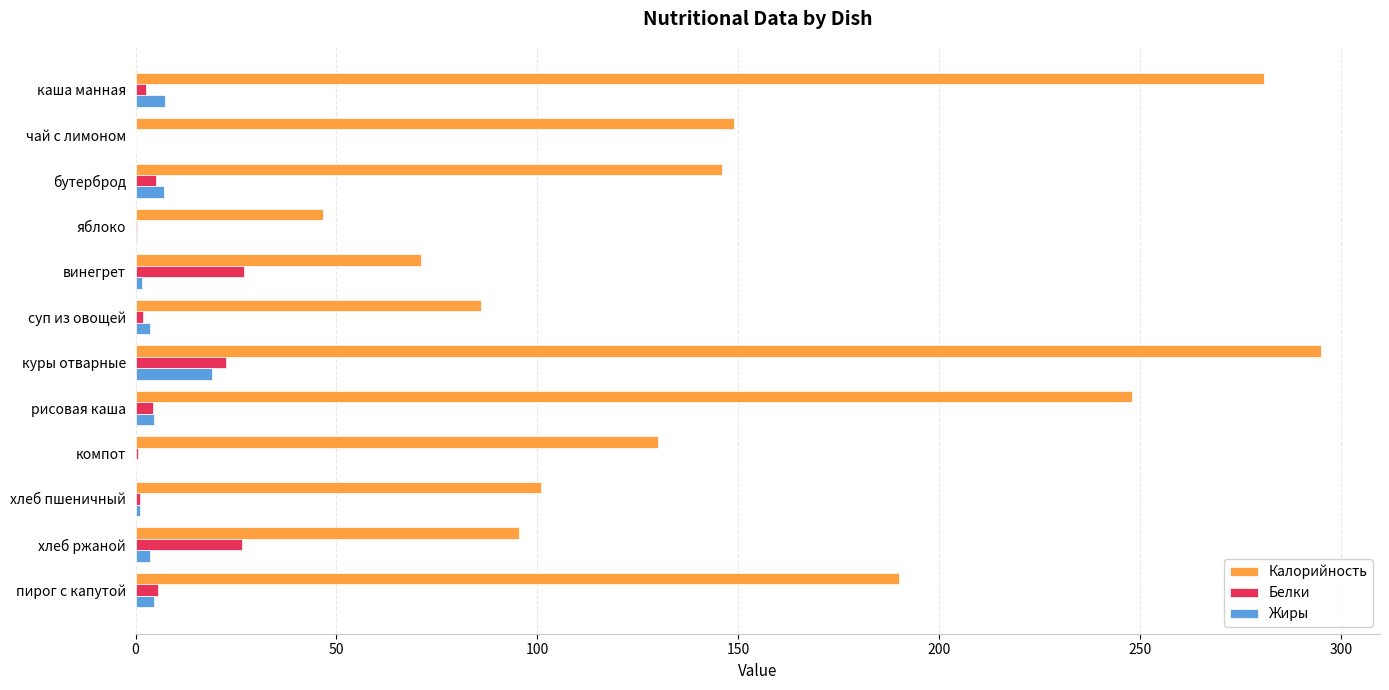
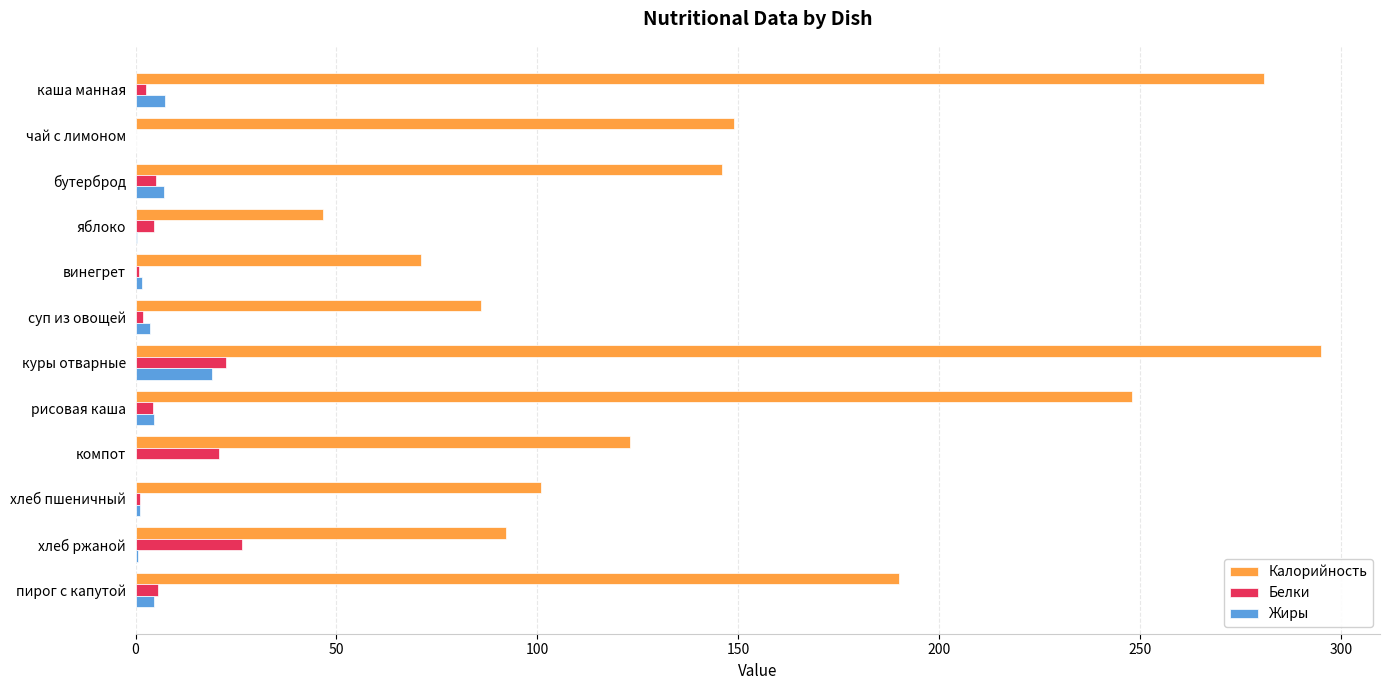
  {
    "Калорийность": {
      "каша манная": 281,
      "чай с лимоном": 149,
      "бутерброд": 146,
      "яблоко": 47,
      "винегрет": 71,
      "суп из овощей": 86,
      "куры отварные": 295,
      "рисовая каша": 248,
-     "компот": 130,
+     "компот": 123,
      "хлеб пшеничный": 101,
-     "хлеб ржаной": 95,
+     "хлеб ржаной": 92,
      "пирог с капутой": 190
    },
    "Белки": {
      "каша манная": 3,
      "бутерброд": 5,
-     "яблоко": 0,
-     "винегрет": 27,
+     "яблоко": 5,
+     "винегрет": 1,
      "суп из овощей": 2,
      "куры отварные": 23,
      "рисовая каша": 4,
-     "компот": 1,
+     "компот": 21,
      "хлеб пшеничный": 1,
      "хлеб ржаной": 26,
      "пирог с капутой": 6
    },
    "Жиры": {
      "каша манная": 7,
      "чай с лимоном": 0,
      "бутерброд": 7,
      "винегрет": 2,
      "суп из овощей": 4,
      "куры отварные": 19,
      "рисовая каша": 5,
      "хлеб пшеничный": 1,
-     "хлеб ржаной": 4,
+     "хлеб ржаной": 0,
      "пирог с капутой": 5
    }
  }
